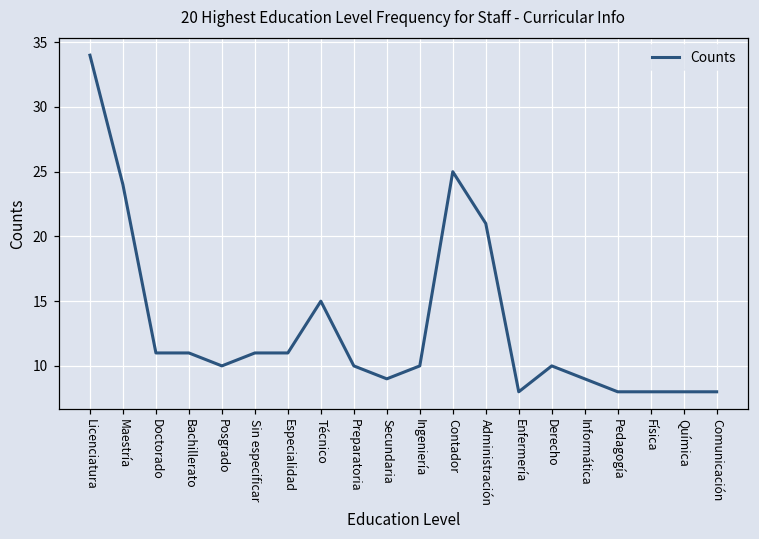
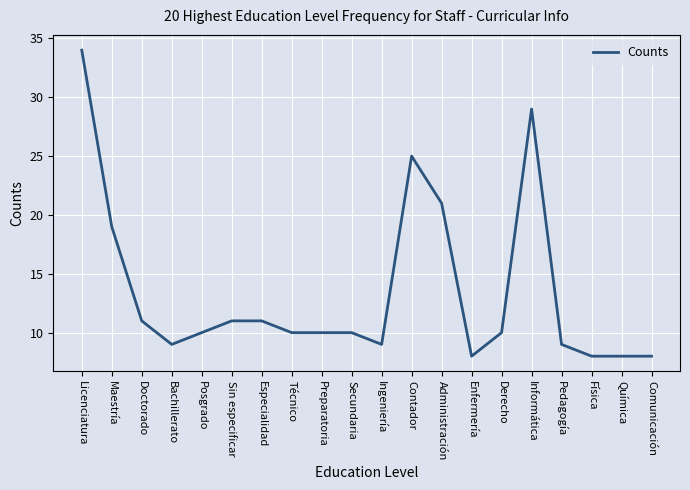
  {
    "Licenciatura": 34,
-   "Maestría": 24,
+   "Maestría": 19,
    "Doctorado": 11,
-   "Bachillerato": 11,
+   "Bachillerato": 9,
    "Posgrado": 10,
    "Sin especificar": 11,
    "Especialidad": 11,
-   "Técnico": 15,
+   "Técnico": 10,
    "Preparatoria": 10,
-   "Secundaria": 9,
-   "Ingeniería": 10,
+   "Secundaria": 10,
+   "Ingeniería": 9,
    "Contador": 25,
    "Administración": 21,
    "Enfermería": 8,
    "Derecho": 10,
-   "Informática": 9,
-   "Pedagogía": 8,
+   "Informática": 29,
+   "Pedagogía": 9,
    "Física": 8,
    "Química": 8,
    "Comunicación": 8
  }
